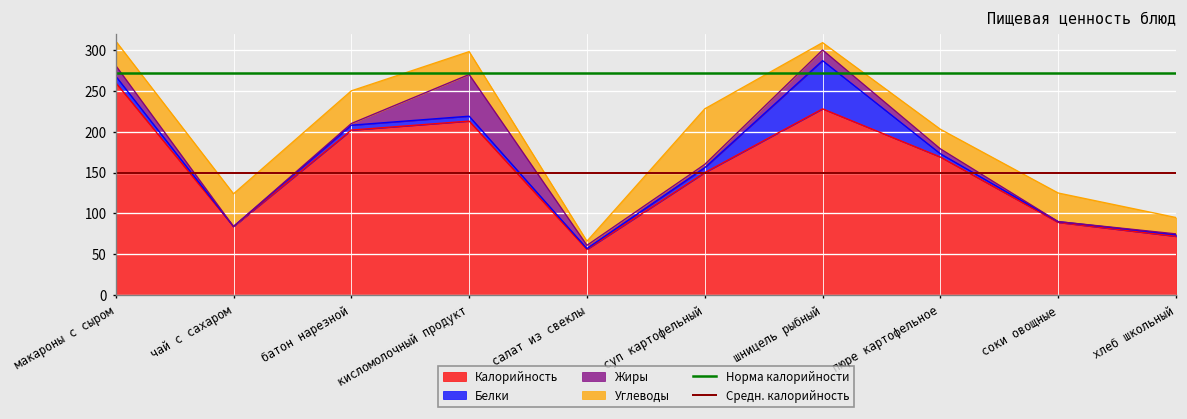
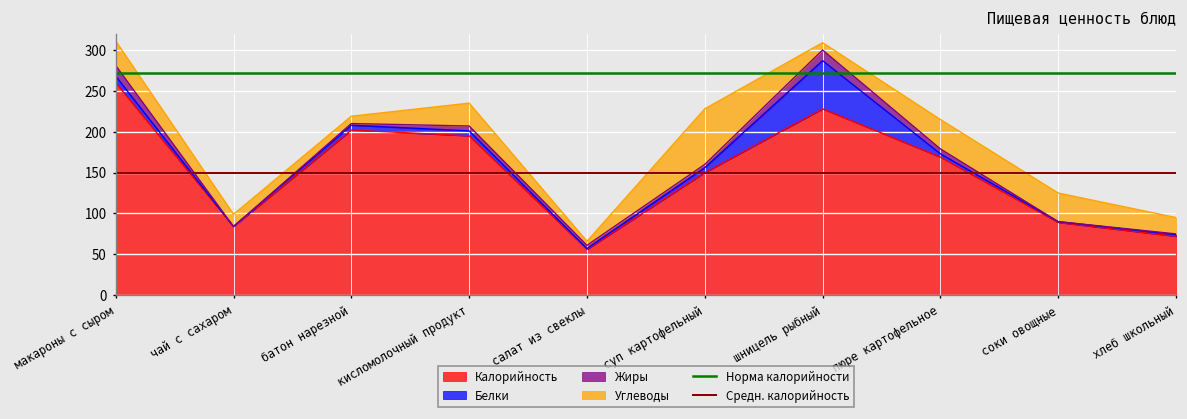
  {
    "Калорийность": {
      "макароны с сыром": 260,
      "батон нарезной": 200,
-     "кисломолочный продукт": 210,
+     "кисломолочный продукт": 200,
      "суп картофельный": 150,
      "шницель рыбный": 230,
      "пюре картофельное": 170
    },
    "Белки": {
      "макароны с сыром": 10,
      "кисломолочный продукт": 10,
      "суп картофельный": 10,
      "шницель рыбный": 60,
      "пюре картофельное": 0
    },
    "Жиры": {
      "макароны с сыром": 10,
-     "кисломолочный продукт": 50,
+     "кисломолочный продукт": 10,
      "салат из свеклы": 0,
      "суп картофельный": 0,
      "шницель рыбный": 10,
      "пюре картофельное": 10
    },
    "Углеводы": {
      "макароны с сыром": 30,
-     "чай с сахаром": 40,
-     "батон нарезной": 40,
+     "чай с сахаром": 20,
+     "батон нарезной": 10,
      "кисломолочный продукт": 30,
      "салат из свеклы": 10,
      "суп картофельный": 70,
      "шницель рыбный": 10,
-     "пюре картофельное": 20,
+     "пюре картофельное": 40,
      "соки овощные": 40,
      "хлеб школьный": 20
    }
  }
